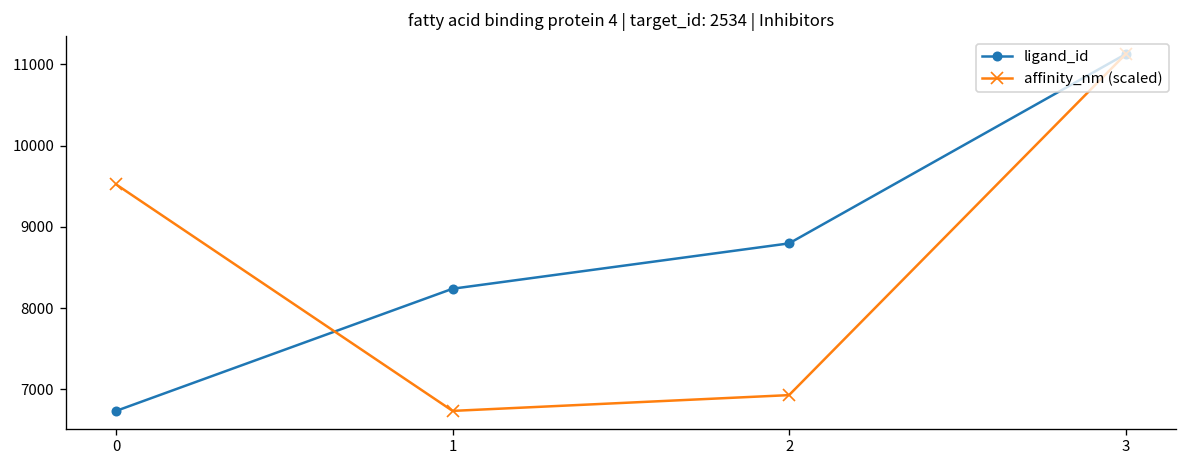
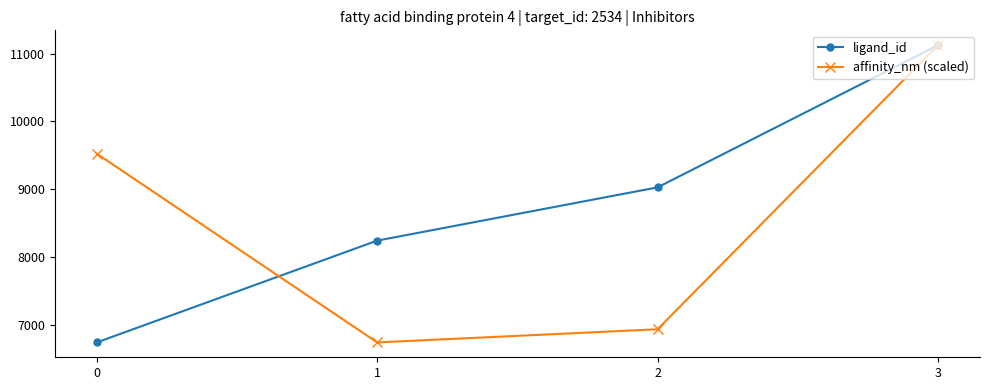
  {
    "ligand_id": {
      "0": 6700,
      "1": 8200,
-     "2": 8800
+     "2": 9000
    },
    "affinity_nm (scaled)": {
      "0": 9500,
      "1": 6700,
      "2": 6900
    }
  }
